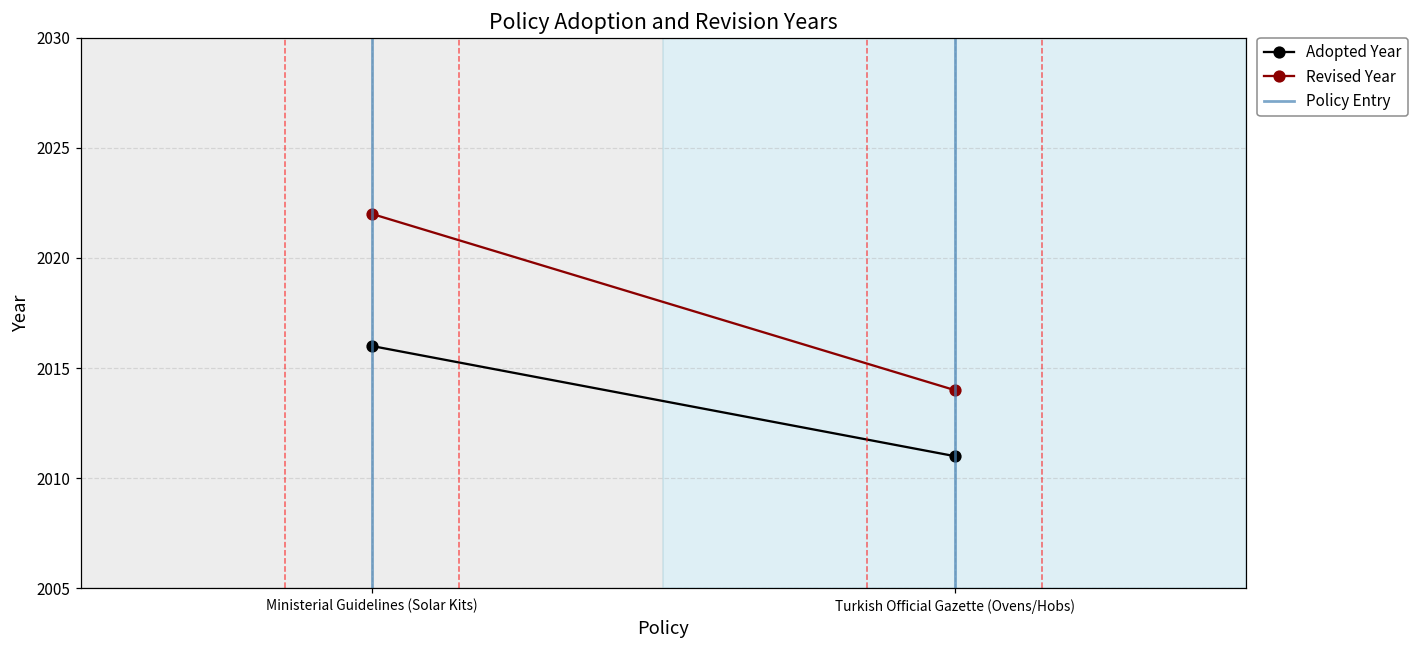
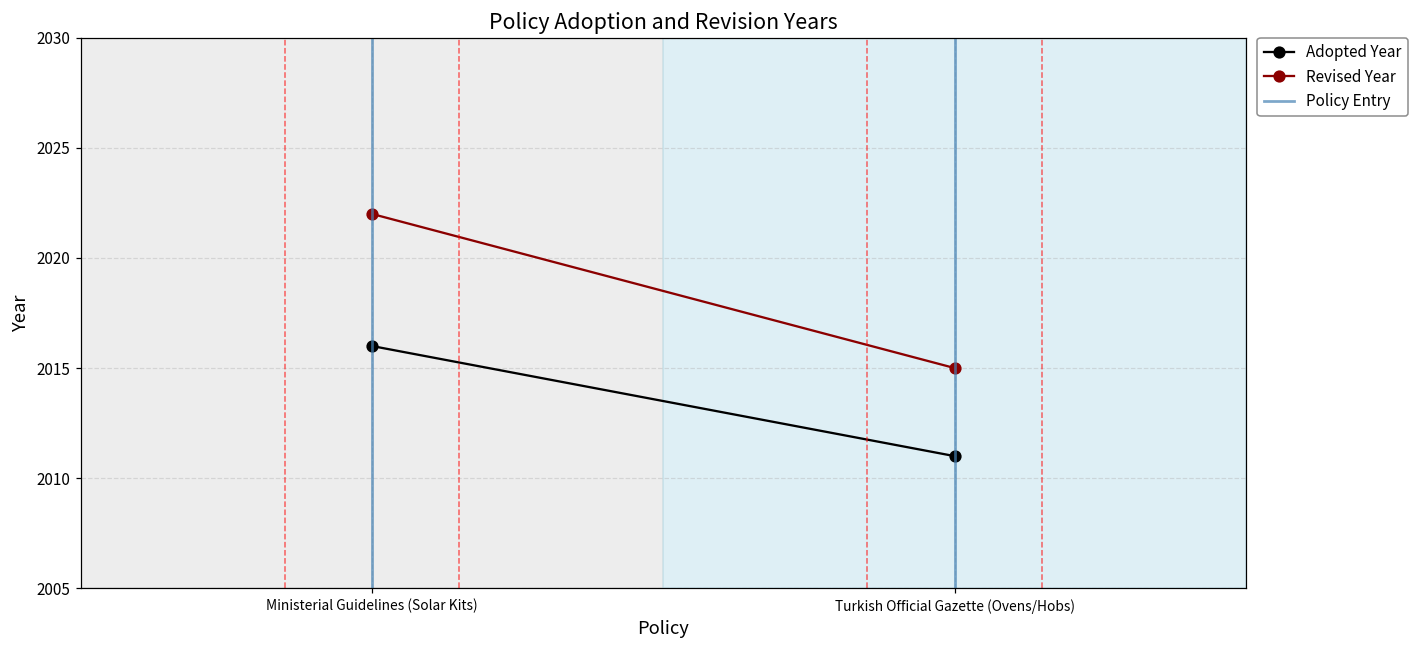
  {
    "Adopted Year": {
      "Ministerial Guidelines (Solar Kits)": 2016,
      "Turkish Official Gazette (Ovens/Hobs)": 2011
    },
    "Revised Year": {
      "Ministerial Guidelines (Solar Kits)": 2022,
-     "Turkish Official Gazette (Ovens/Hobs)": 2014
+     "Turkish Official Gazette (Ovens/Hobs)": 2015
    }
  }
